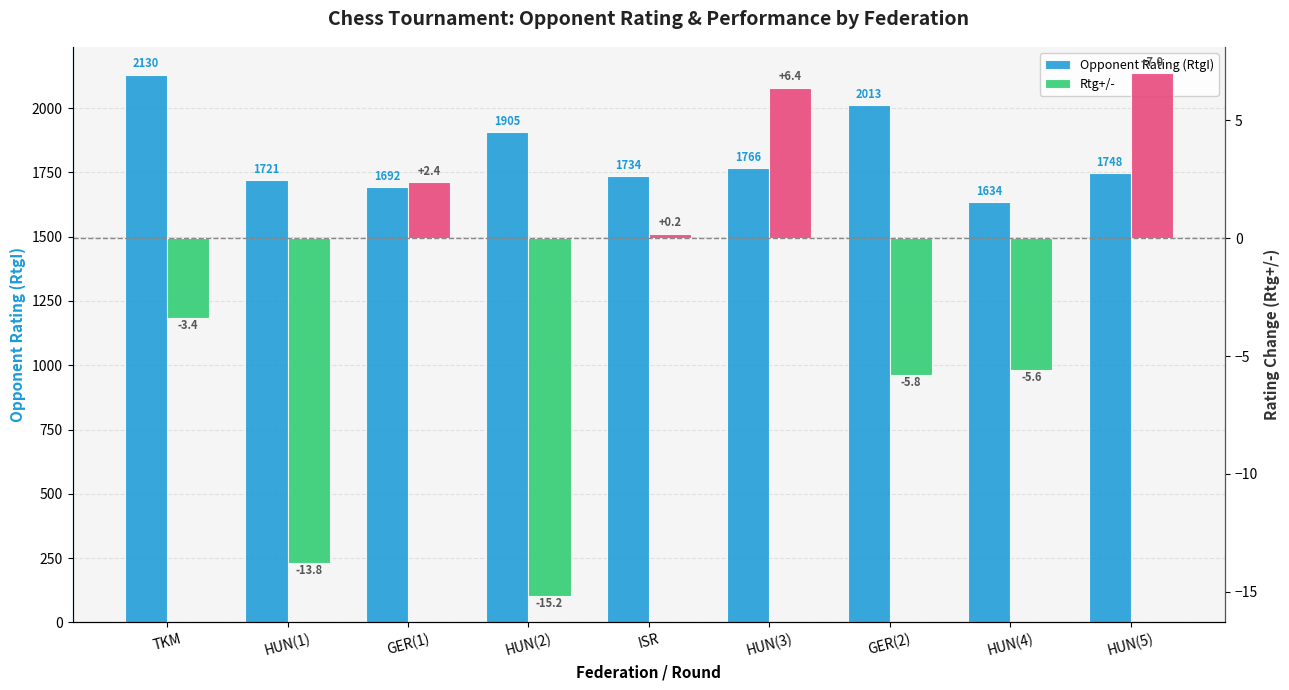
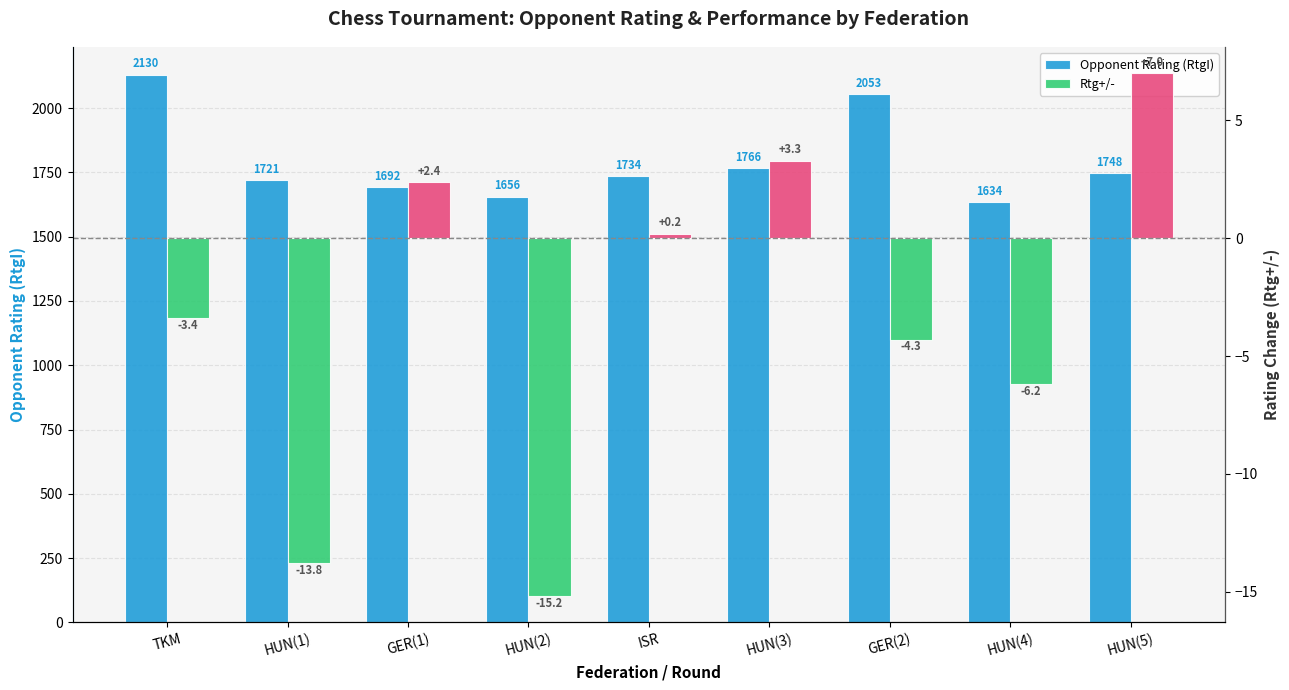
  {
    "Opponent Rating (RtgI)": {
      "TKM": "2130",
      "HUN(1)": "1721",
      "GER(1)": "1692",
-     "HUN(2)": "1905",
+     "HUN(2)": "1656",
      "ISR": "1734",
      "HUN(3)": "1766",
-     "GER(2)": "2013",
+     "GER(2)": "2053",
      "HUN(4)": "1634",
      "HUN(5)": "1748"
    },
    "Rtg+/-": {
      "TKM": "-3.4",
      "HUN(1)": "-13.8",
      "GER(1)": "+2.4",
      "HUN(2)": "-15.2",
      "ISR": "+0.2",
-     "HUN(3)": "+6.4",
-     "GER(2)": "-5.8",
-     "HUN(4)": "-5.6"
+     "HUN(3)": "+3.3",
+     "GER(2)": "-4.3",
+     "HUN(4)": "-6.2"
    }
  }
